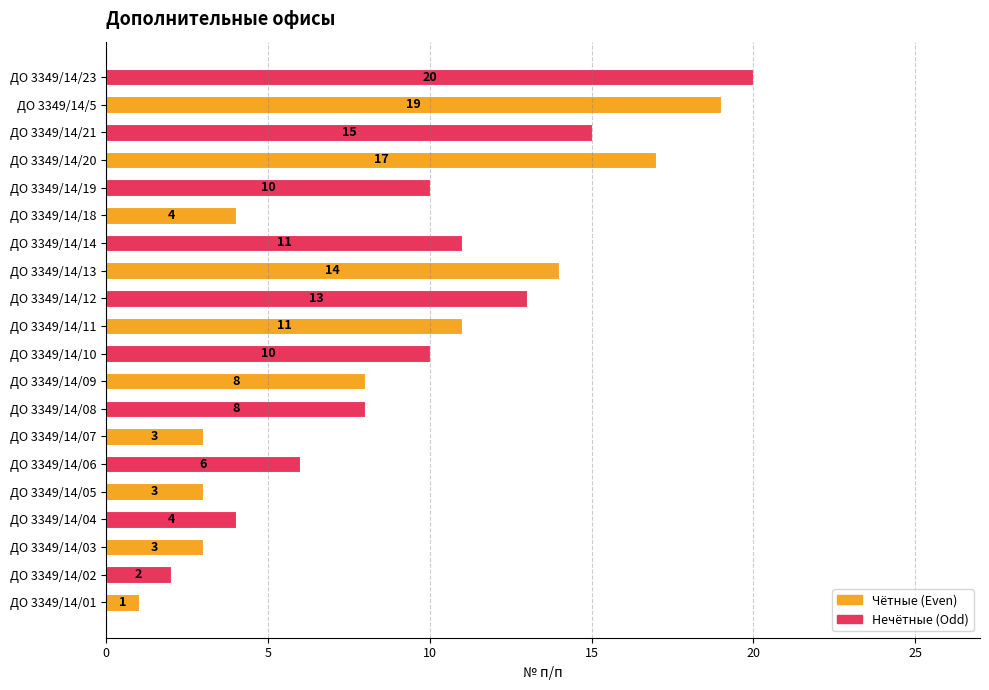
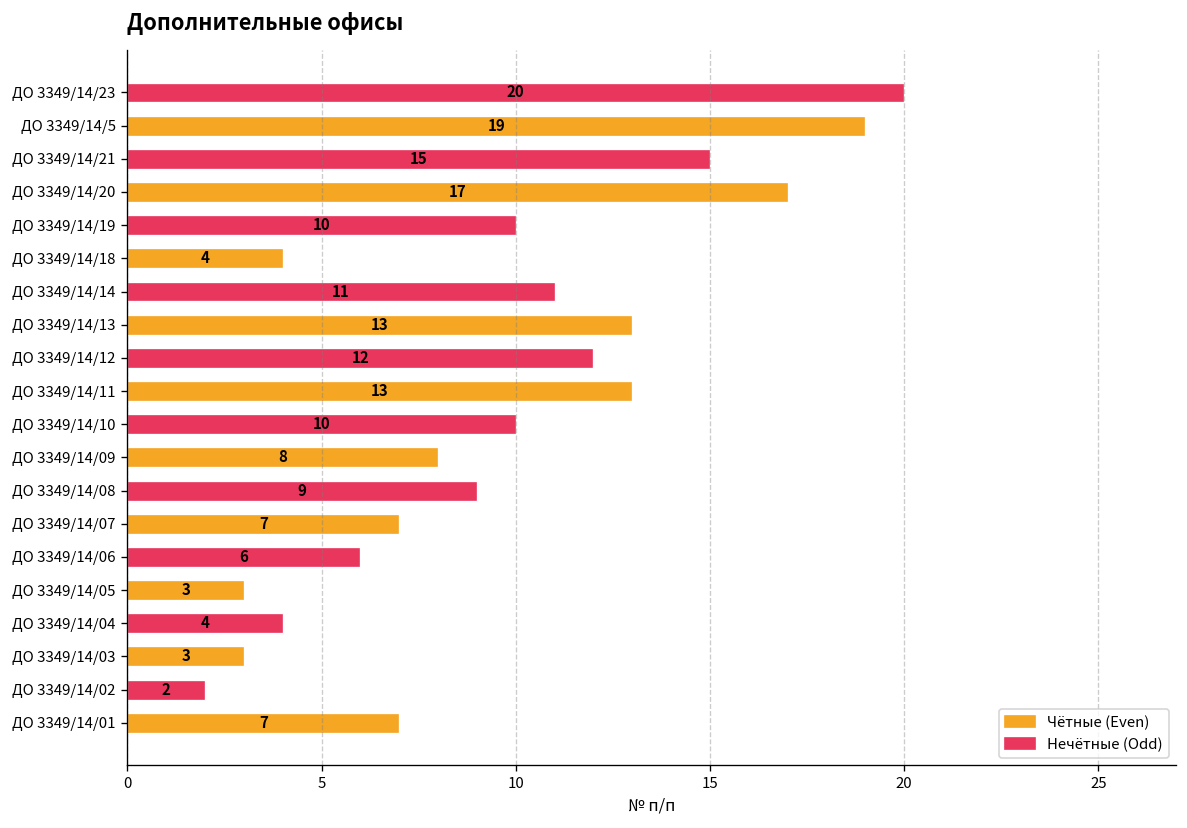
  {
    "ДО 3349/14/23": 20,
    "ДО 3349/14/5": 19,
    "ДО 3349/14/21": 15,
    "ДО 3349/14/20": 17,
    "ДО 3349/14/19": 10,
    "ДО 3349/14/18": 4,
    "ДО 3349/14/14": 11,
-   "ДО 3349/14/13": 14,
-   "ДО 3349/14/12": 13,
-   "ДО 3349/14/11": 11,
+   "ДО 3349/14/13": 13,
+   "ДО 3349/14/12": 12,
+   "ДО 3349/14/11": 13,
    "ДО 3349/14/10": 10,
    "ДО 3349/14/09": 8,
-   "ДО 3349/14/08": 8,
-   "ДО 3349/14/07": 3,
+   "ДО 3349/14/08": 9,
+   "ДО 3349/14/07": 7,
    "ДО 3349/14/06": 6,
    "ДО 3349/14/05": 3,
    "ДО 3349/14/04": 4,
    "ДО 3349/14/03": 3,
    "ДО 3349/14/02": 2,
-   "ДО 3349/14/01": 1
+   "ДО 3349/14/01": 7
  }
